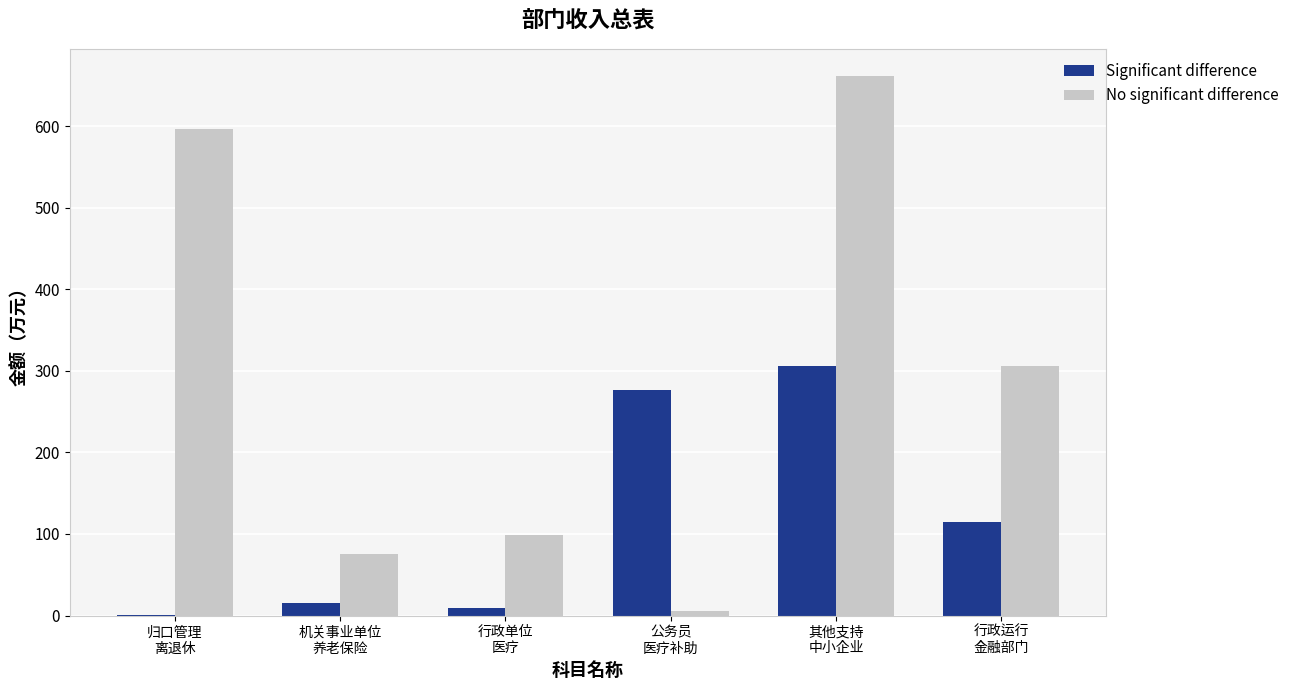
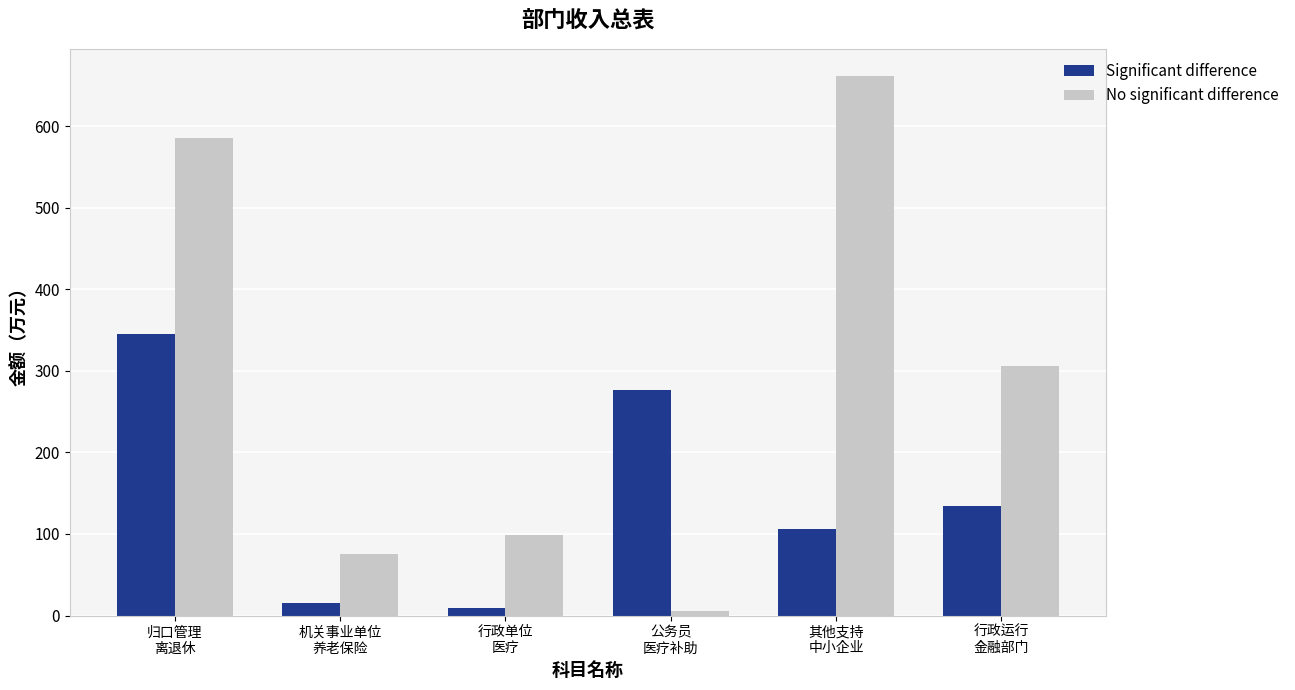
  {
    "Significant difference": {
-     "归口管理 离退休": 0,
+     "归口管理 离退休": 350,
      "机关事业单位 养老保险": 20,
      "行政单位 医疗": 10,
      "公务员 医疗补助": 280,
-     "其他支持 中小企业": 310,
-     "行政运行 金融部门": 110
+     "其他支持 中小企业": 110,
+     "行政运行 金融部门": 130
    },
    "No significant difference": {
-     "归口管理 离退休": 600,
+     "归口管理 离退休": 590,
      "机关事业单位 养老保险": 80,
      "行政单位 医疗": 100,
      "公务员 医疗补助": 10,
      "其他支持 中小企业": 660,
      "行政运行 金融部门": 310
    }
  }
